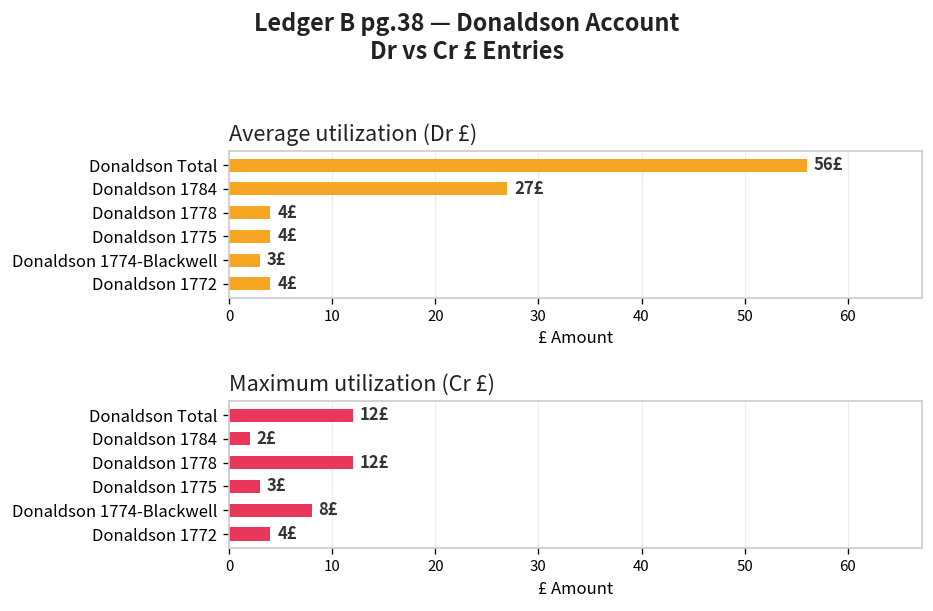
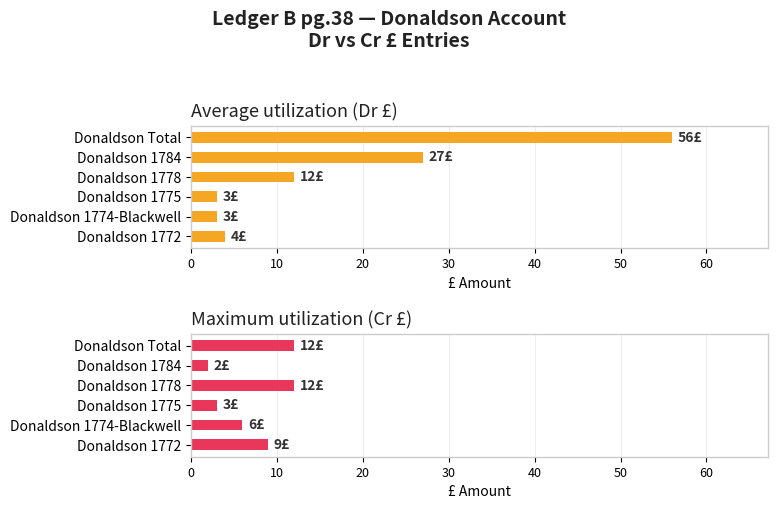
  {
    "Average utilization (Dr £)": {
      "Donaldson Total": "56£",
      "Donaldson 1784": "27£",
-     "Donaldson 1778": "4£",
-     "Donaldson 1775": "4£",
+     "Donaldson 1778": "12£",
+     "Donaldson 1775": "3£",
      "Donaldson 1774-Blackwell": "3£",
      "Donaldson 1772": "4£"
    },
    "Maximum utilization (Cr £)": {
      "Donaldson Total": "12£",
      "Donaldson 1784": "2£",
      "Donaldson 1778": "12£",
      "Donaldson 1775": "3£",
-     "Donaldson 1774-Blackwell": "8£",
-     "Donaldson 1772": "4£"
+     "Donaldson 1774-Blackwell": "6£",
+     "Donaldson 1772": "9£"
    }
  }
